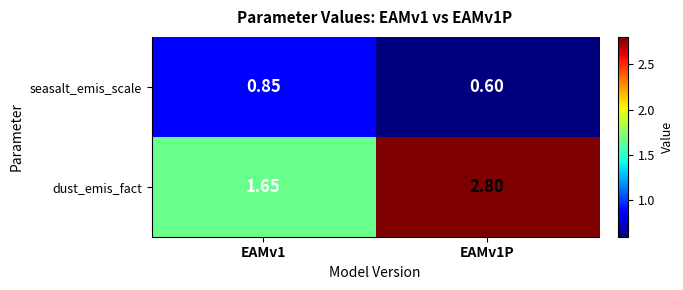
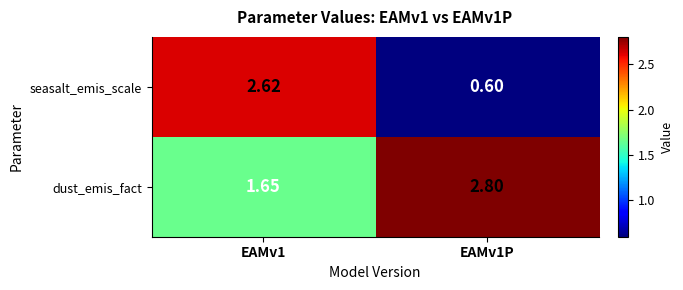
  {
    "seasalt_emis_scale": {
-     "EAMv1": 0.85,
+     "EAMv1": 2.62,
      "EAMv1P": 0.60
    },
    "dust_emis_fact": {
      "EAMv1": 1.65,
      "EAMv1P": 2.80
    }
  }
